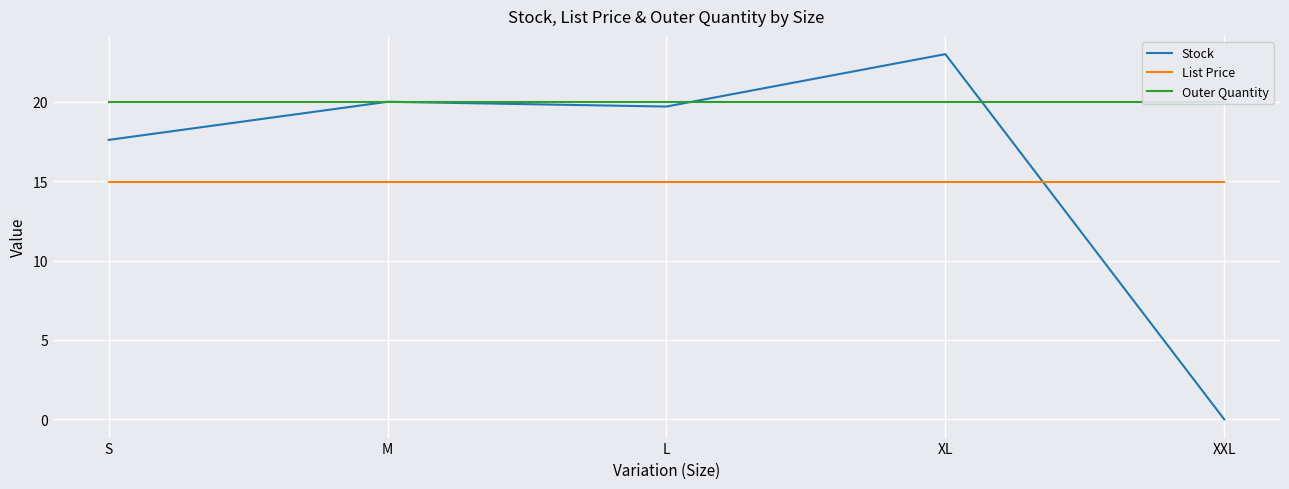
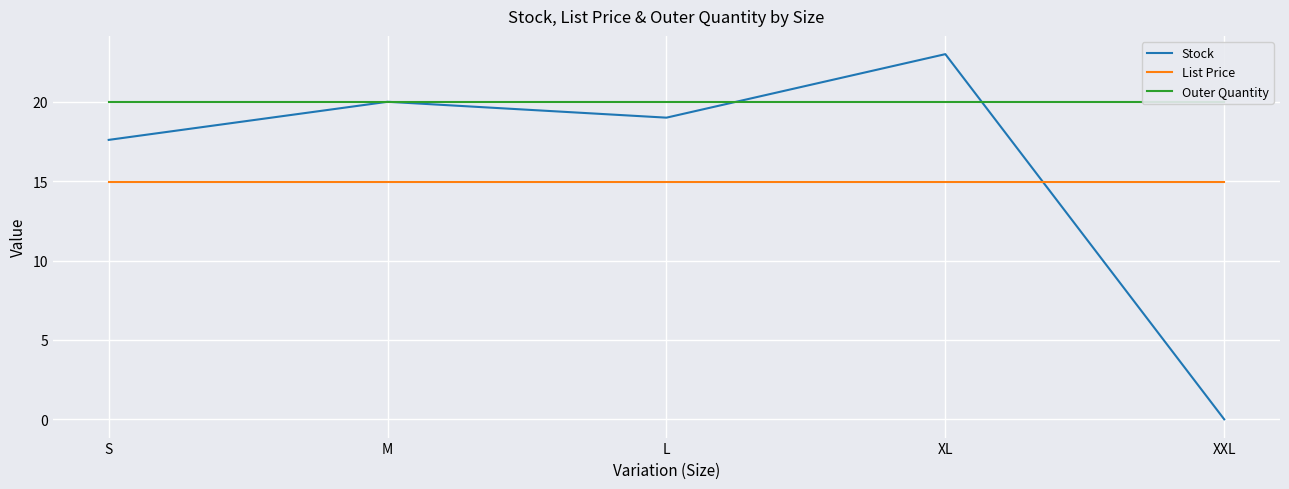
  {
    "Stock": {
      "S": 17.6,
-     "L": 19.7,
+     "L": 19.0,
      "XL": 23.0,
      "XXL": 0.0
    },
    "List Price": {
      "S": 15.0,
      "M": 15.0,
      "L": 15.0,
      "XL": 15.0,
      "XXL": 15.0
    },
    "Outer Quantity": {
      "S": 20.0,
      "L": 20.0,
      "XL": 20.0
    }
  }
